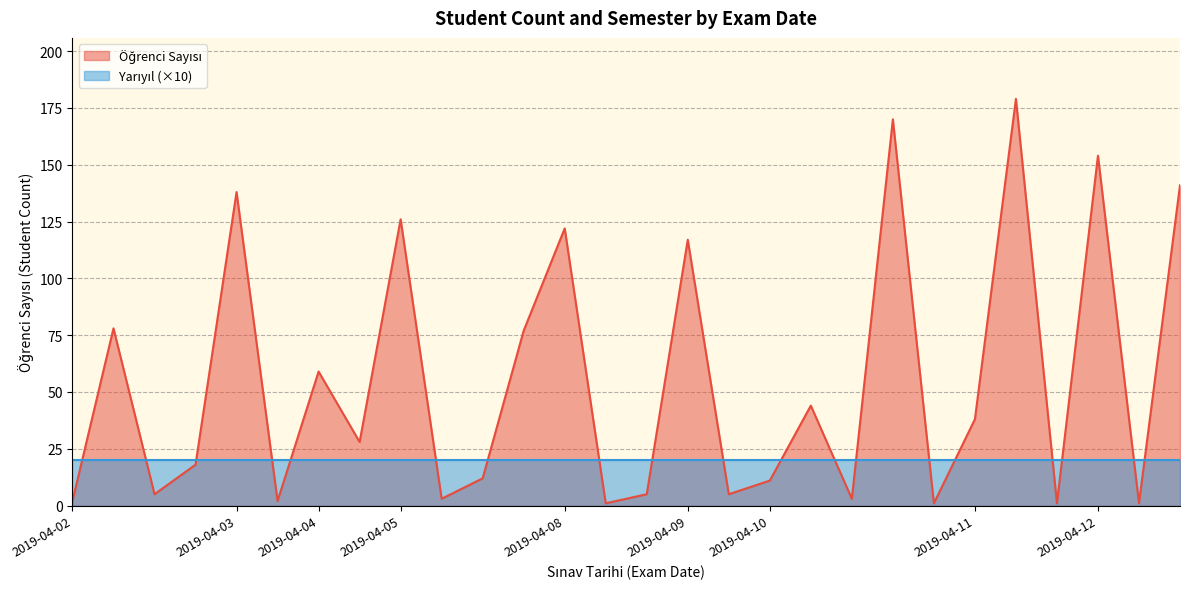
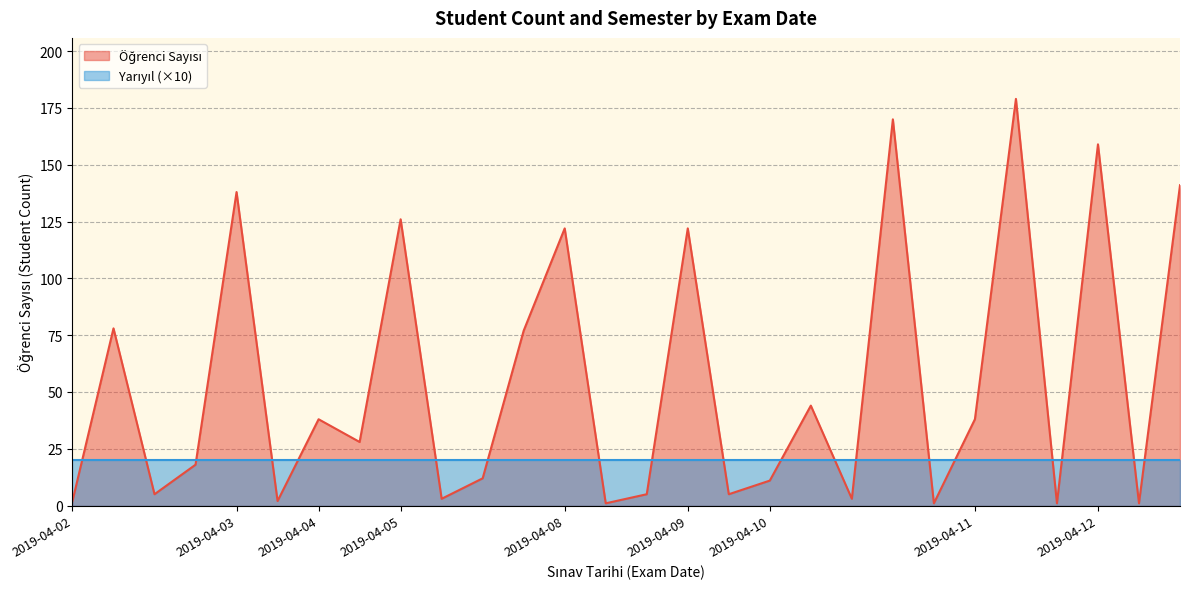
  {
    "Öğrenci Sayısı": {
      "2019-04-02": 2,
      "2019-04-03": 138,
-     "2019-04-04": 59,
+     "2019-04-04": 38,
      "2019-04-05": 126,
      "2019-04-08": 122,
-     "2019-04-09": 117,
+     "2019-04-09": 122,
      "2019-04-10": 11,
      "2019-04-11": 38,
-     "2019-04-12": 154
+     "2019-04-12": 159
    },
    "Yarıyıl (×10)": {
      "2019-04-02": 20,
      "2019-04-03": 20,
      "2019-04-04": 20,
      "2019-04-05": 20,
      "2019-04-08": 20,
      "2019-04-09": 20,
      "2019-04-10": 20,
      "2019-04-11": 20,
      "2019-04-12": 20
    }
  }
